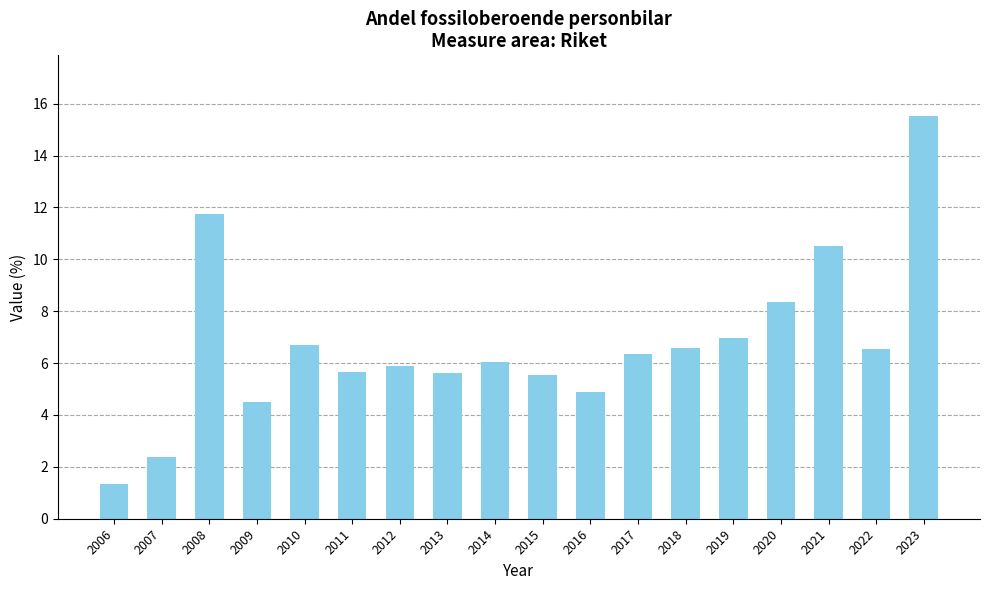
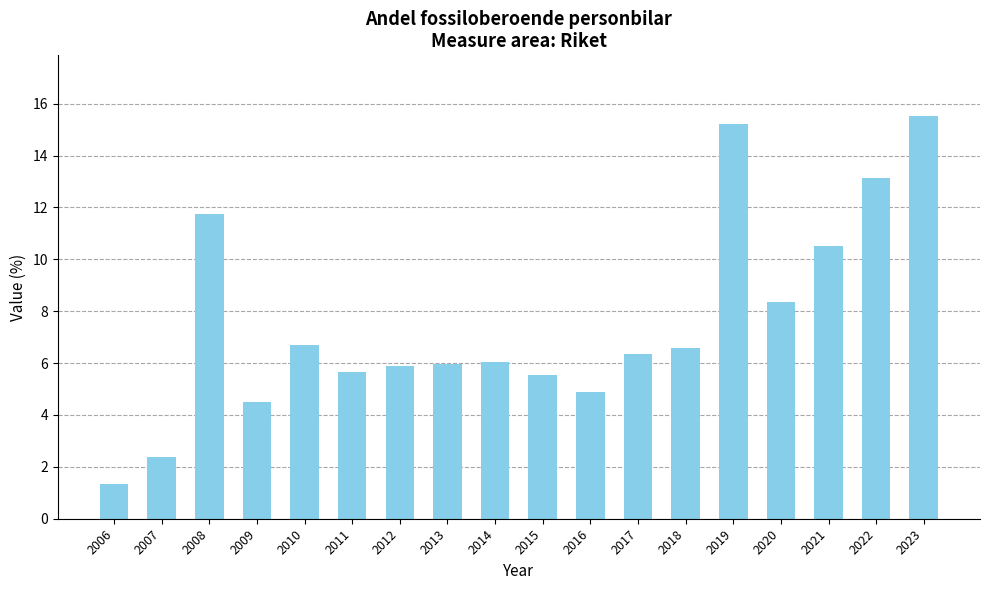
  {
    "2006": 1.3,
    "2007": 2.4,
    "2008": 11.8,
    "2009": 4.5,
    "2010": 6.7,
    "2011": 5.7,
    "2012": 5.9,
-   "2013": 5.6,
+   "2013": 6.0,
    "2014": 6.0,
    "2015": 5.5,
    "2016": 4.9,
    "2017": 6.3,
    "2018": 6.6,
-   "2019": 7.0,
+   "2019": 15.2,
    "2020": 8.4,
    "2021": 10.5,
-   "2022": 6.6,
+   "2022": 13.1,
    "2023": 15.5
  }
